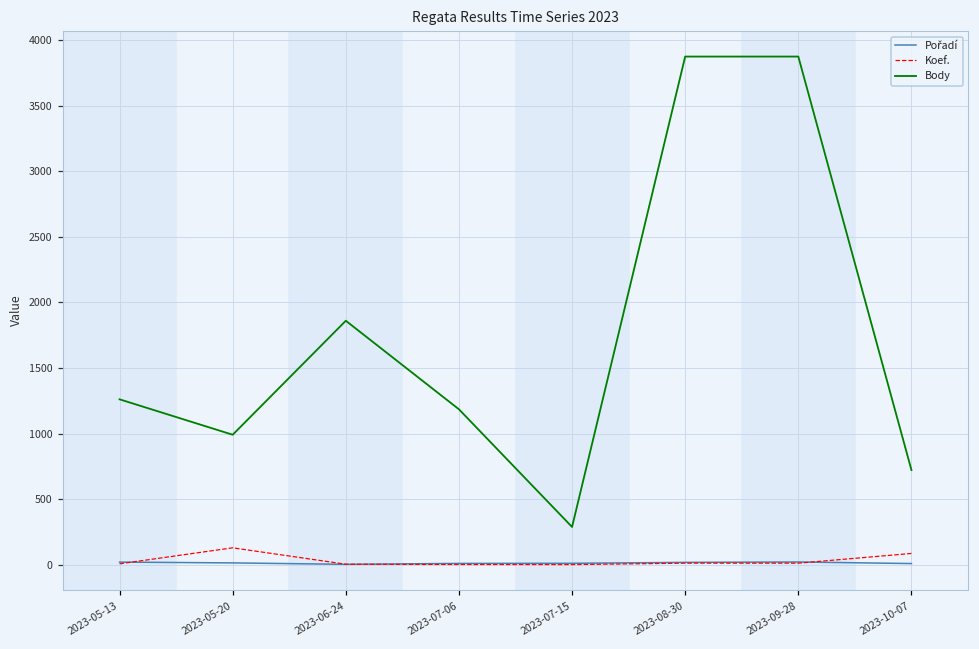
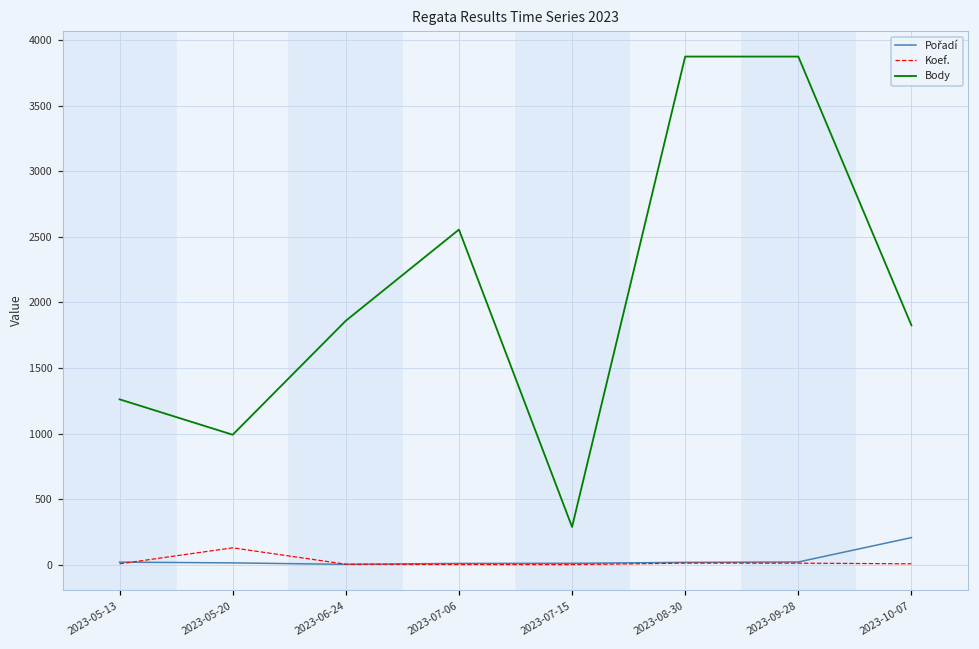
  {
    "Pořadí": {
      "2023-05-20": 10,
-     "2023-10-07": 10
+     "2023-10-07": 210
    },
    "Koef.": {
      "2023-05-20": 130,
-     "2023-10-07": 90
+     "2023-10-07": 10
    },
    "Body": {
      "2023-05-13": 1260,
      "2023-05-20": 990,
      "2023-06-24": 1860,
-     "2023-07-06": 1190,
+     "2023-07-06": 2560,
      "2023-07-15": 290,
      "2023-08-30": 3870,
      "2023-09-28": 3870,
-     "2023-10-07": 720
+     "2023-10-07": 1830
    }
  }
